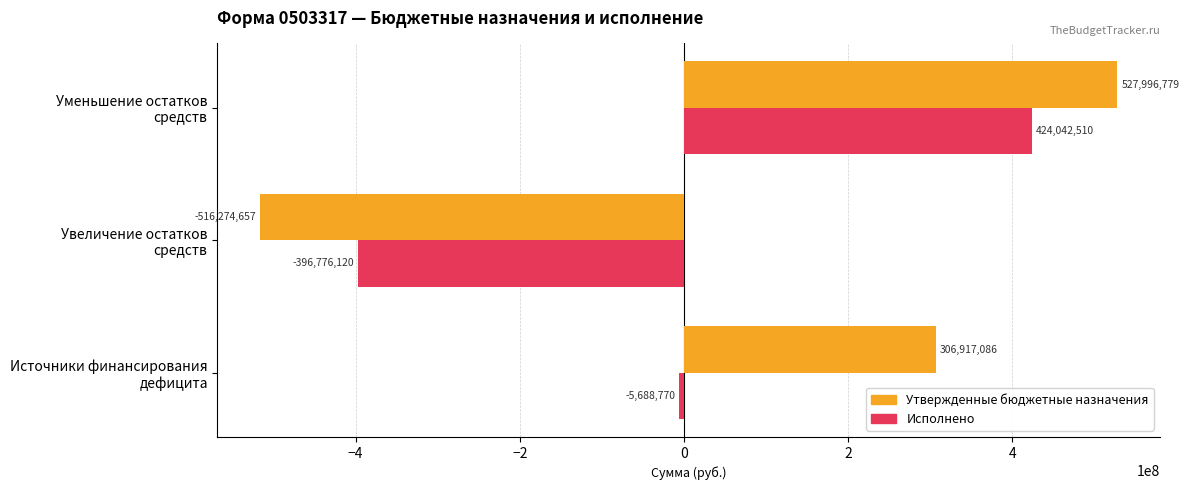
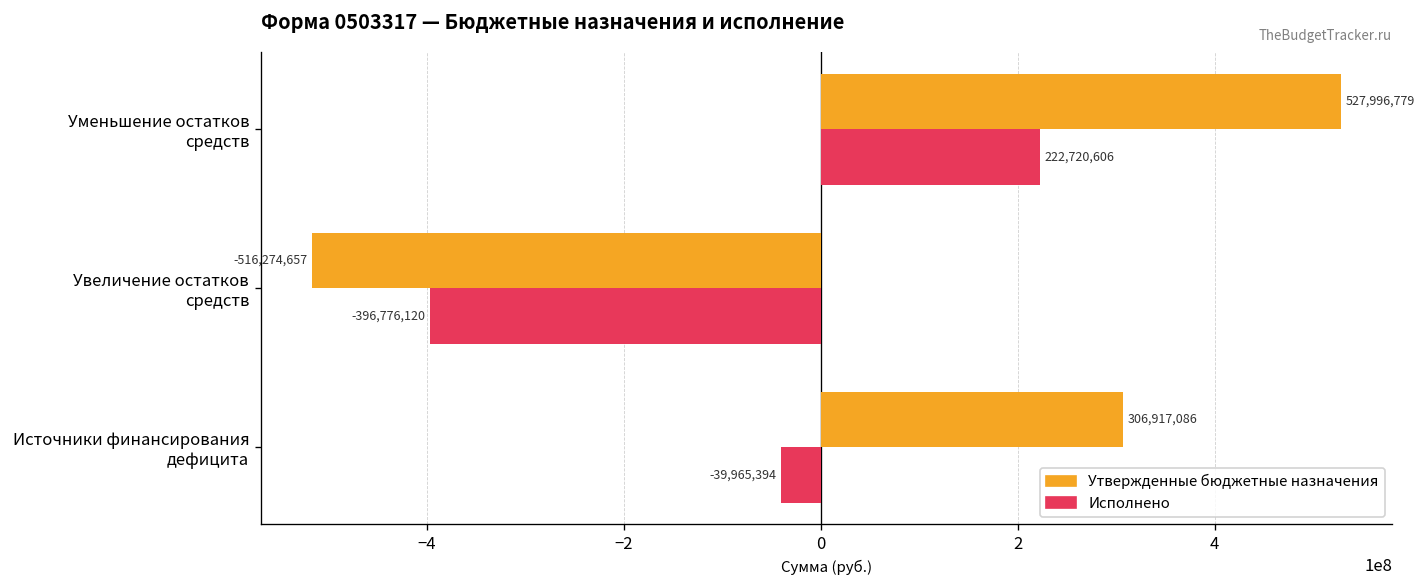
  {
    "Утвержденные бюджетные назначения": {
      "Уменьшение остатков средств": "527,996,779",
      "Увеличение остатков средств": "-516,274,657",
      "Источники финансирования дефицита": "306,917,086"
    },
    "Исполнено": {
-     "Уменьшение остатков средств": "424,042,510",
+     "Уменьшение остатков средств": "222,720,606",
      "Увеличение остатков средств": "-396,776,120",
-     "Источники финансирования дефицита": "-5,688,770"
+     "Источники финансирования дефицита": "-39,965,394"
    }
  }
